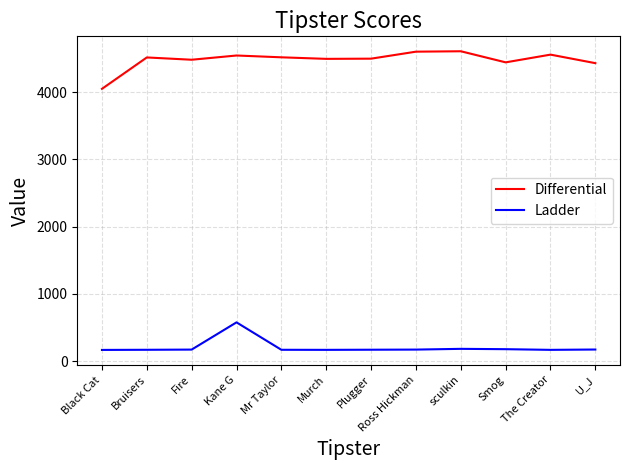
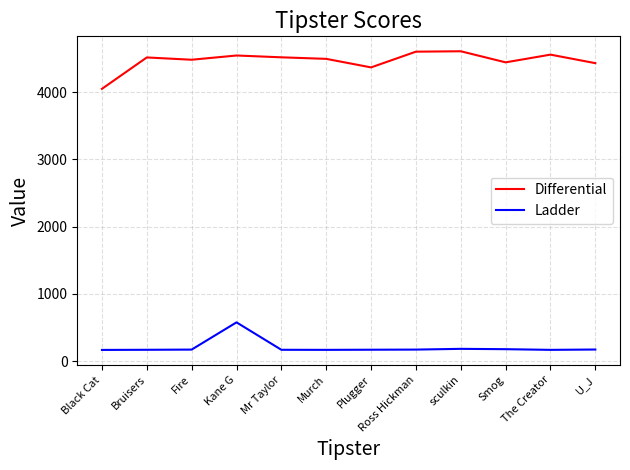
  {
    "Differential": {
      "Black Cat": 4100,
      "Bruisers": 4500,
      "Fire": 4500,
      "Kane G": 4500,
      "Mr Taylor": 4500,
      "Murch": 4500,
-     "Plugger": 4500,
+     "Plugger": 4400,
      "Ross Hickman": 4600,
      "sculkin": 4600,
      "Smog": 4400,
      "The Creator": 4600,
      "U_J": 4400
    },
    "Ladder": {
      "Black Cat": 200,
      "Bruisers": 200,
      "Fire": 200,
      "Kane G": 600,
      "Mr Taylor": 200,
      "Murch": 200,
      "Plugger": 200,
      "Ross Hickman": 200,
      "sculkin": 200,
      "Smog": 200,
      "The Creator": 200,
      "U_J": 200
    }
  }
